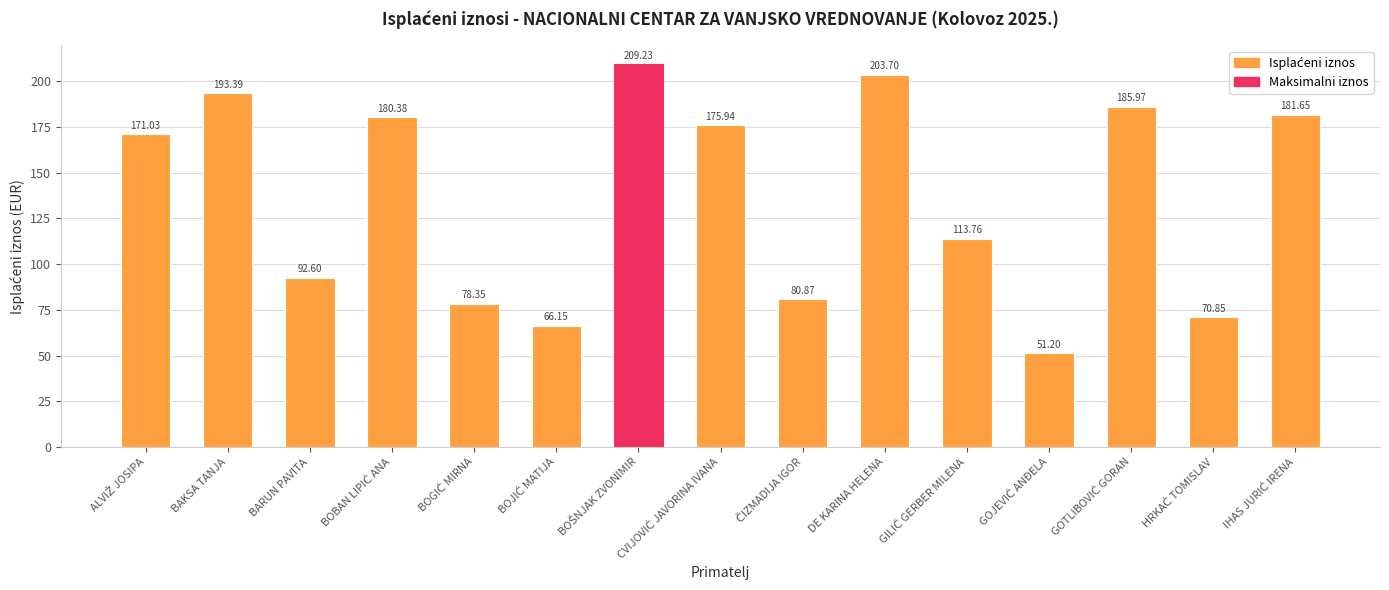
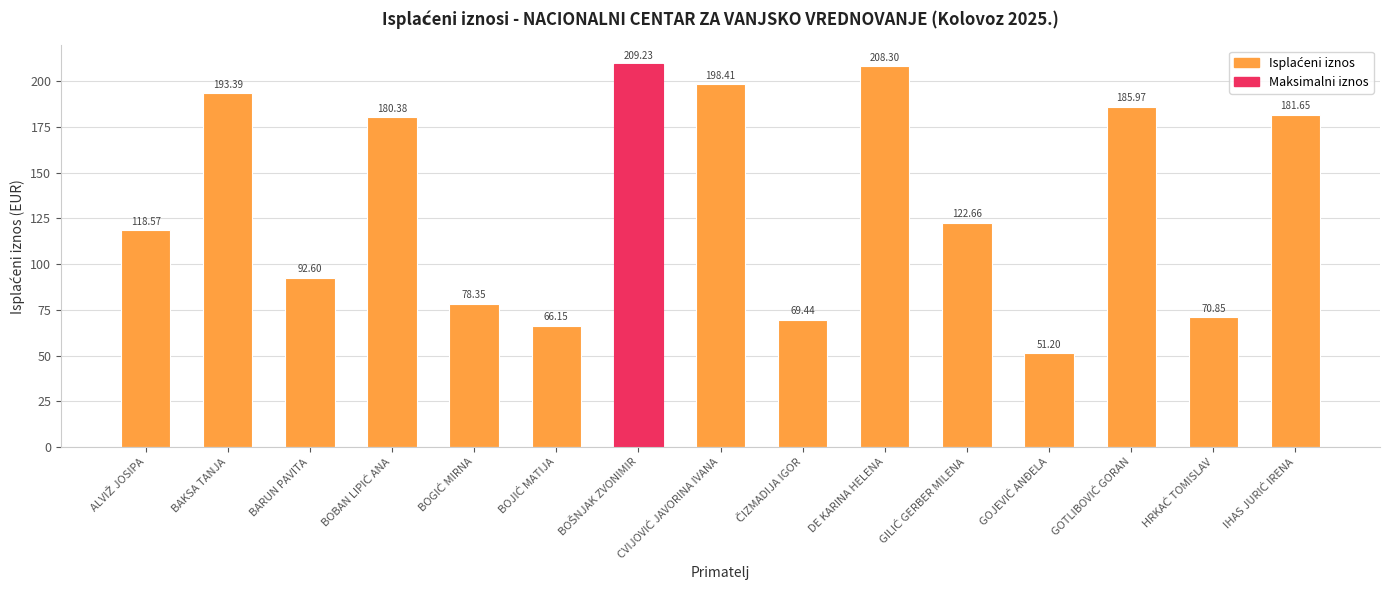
  {
-   "ALVIŽ JOSIPA": 171.03,
+   "ALVIŽ JOSIPA": 118.57,
    "BAKSA TANJA": 193.39,
    "BARUN PAVITA": 92.60,
    "BOBAN LIPIĆ ANA": 180.38,
    "BOGIĆ MIRNA": 78.35,
    "BOJIĆ MATIJA": 66.15,
    "BOŠNJAK ZVONIMIR": 209.23,
-   "CVIJOVIĆ JAVORINA IVANA": 175.94,
-   "ČIZMADIJA IGOR": 80.87,
-   "DE KARINA HELENA": 203.70,
-   "GILIĆ GERBER MILENA": 113.76,
+   "CVIJOVIĆ JAVORINA IVANA": 198.41,
+   "ČIZMADIJA IGOR": 69.44,
+   "DE KARINA HELENA": 208.30,
+   "GILIĆ GERBER MILENA": 122.66,
    "GOJEVIĆ ANĐELA": 51.20,
    "GOTLIBOVIĆ GORAN": 185.97,
    "HRKAĆ TOMISLAV": 70.85,
    "IHAS JURIĆ IRENA": 181.65
  }
